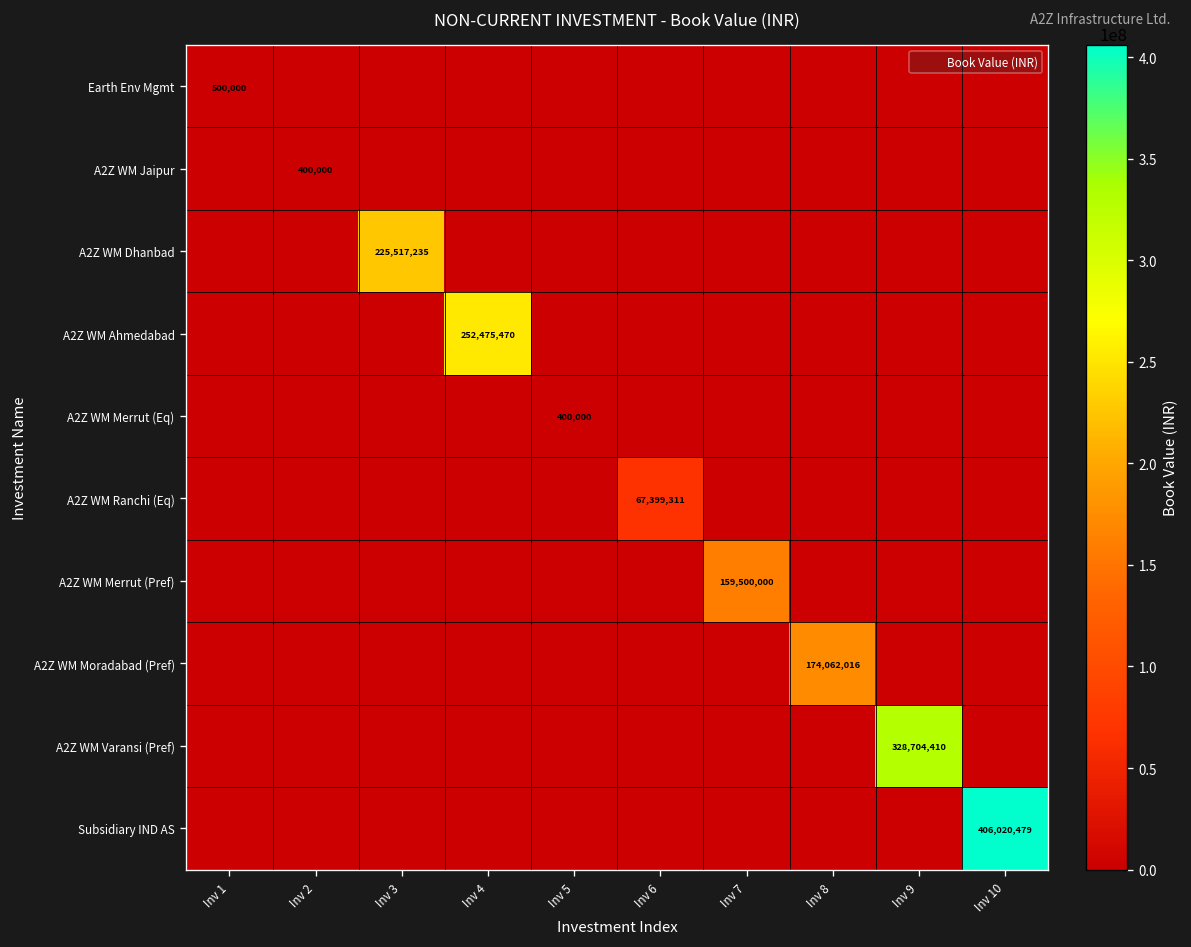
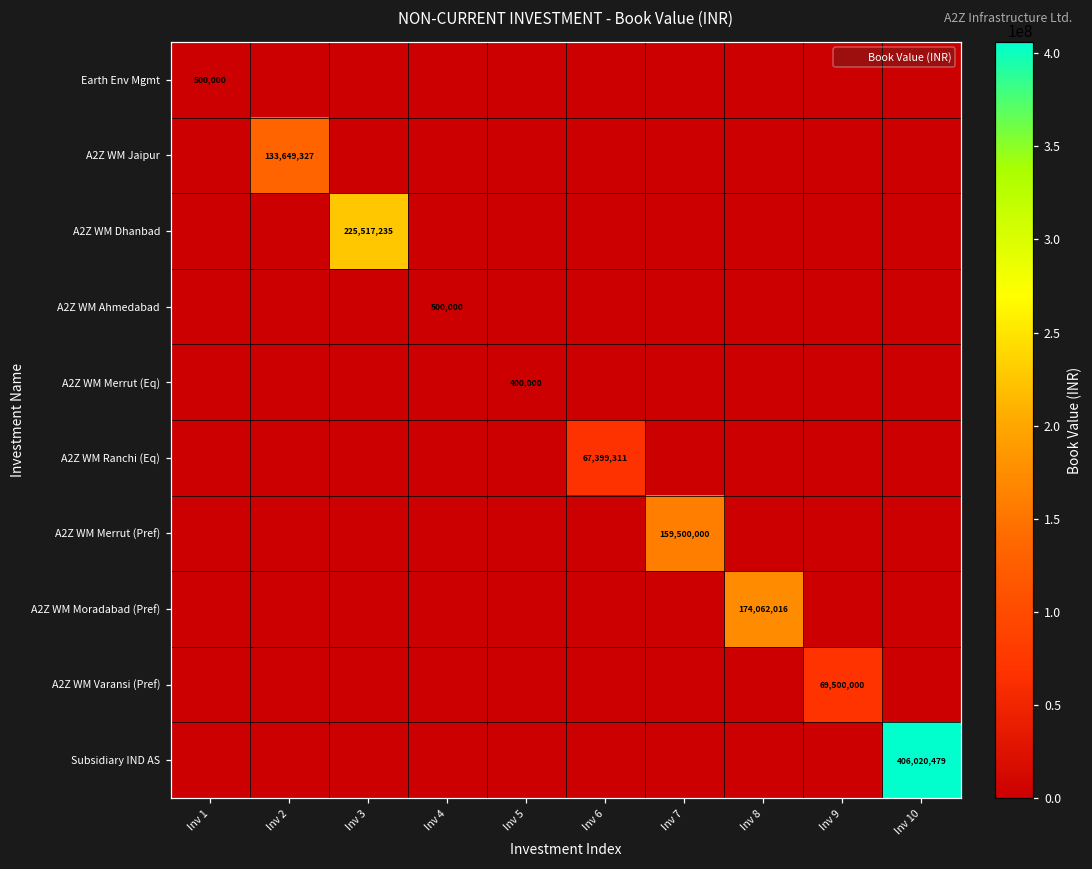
  {
    "Earth Env Mgmt": {
      "Inv 1": "500,000"
    },
    "A2Z WM Jaipur": {
-     "Inv 2": "400,000"
+     "Inv 2": "133,649,327"
    },
    "A2Z WM Dhanbad": {
      "Inv 3": "225,517,235"
    },
    "A2Z WM Ahmedabad": {
-     "Inv 4": "252,475,470"
+     "Inv 4": "500,000"
    },
    "A2Z WM Merrut (Eq)": {
      "Inv 5": "400,000"
    },
    "A2Z WM Ranchi (Eq)": {
      "Inv 6": "67,399,311"
    },
    "A2Z WM Merrut (Pref)": {
      "Inv 7": "159,500,000"
    },
    "A2Z WM Moradabad (Pref)": {
      "Inv 8": "174,062,016"
    },
    "A2Z WM Varansi (Pref)": {
-     "Inv 9": "328,704,410"
+     "Inv 9": "69,500,000"
    },
    "Subsidiary IND AS": {
      "Inv 10": "406,020,479"
    }
  }
